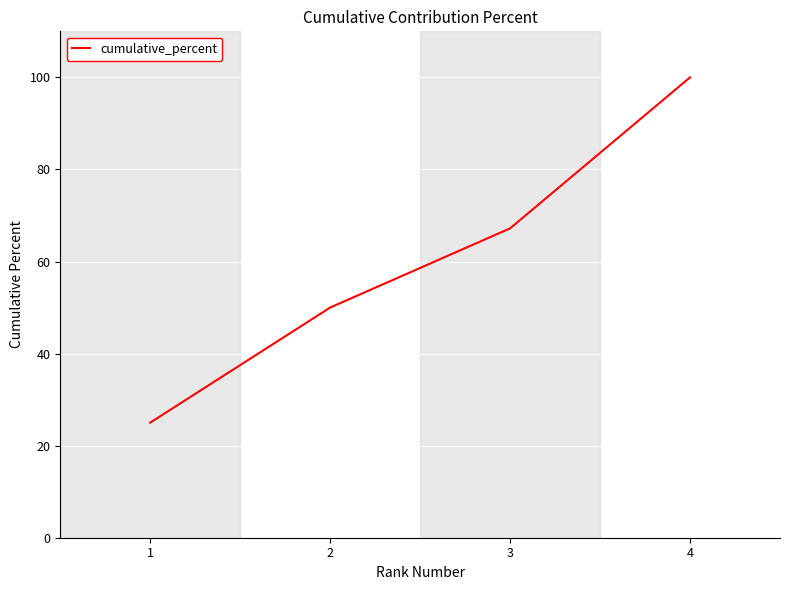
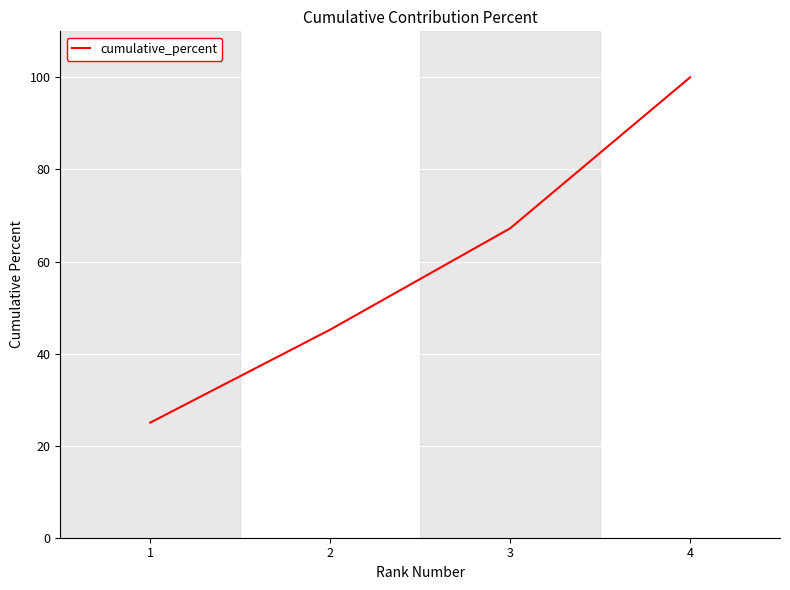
  {
    "1": 25,
-   "2": 50,
+   "2": 45,
    "3": 67,
    "4": 100
  }
